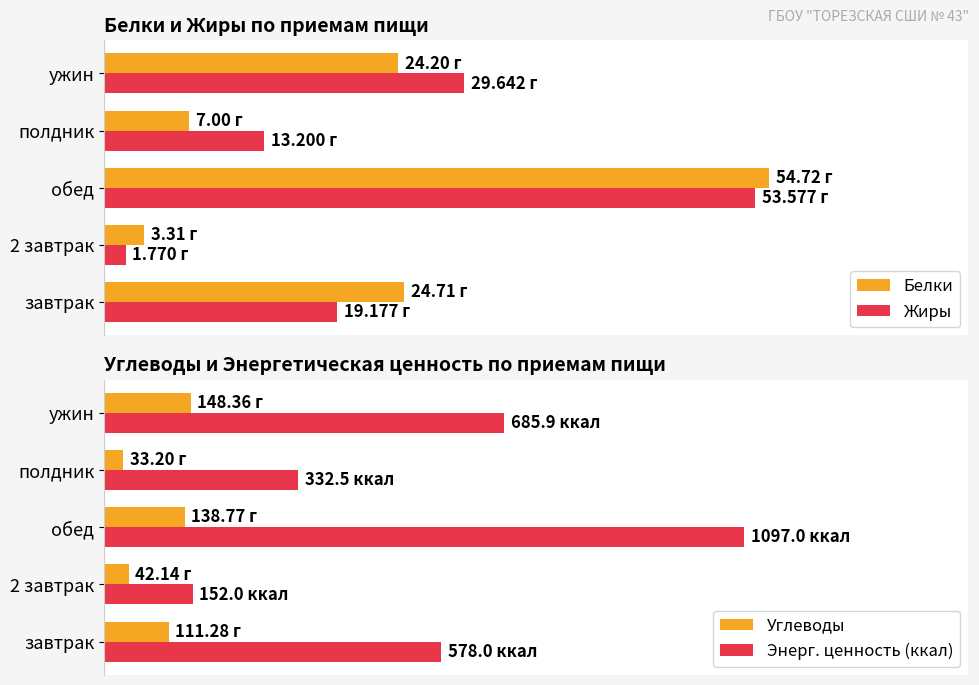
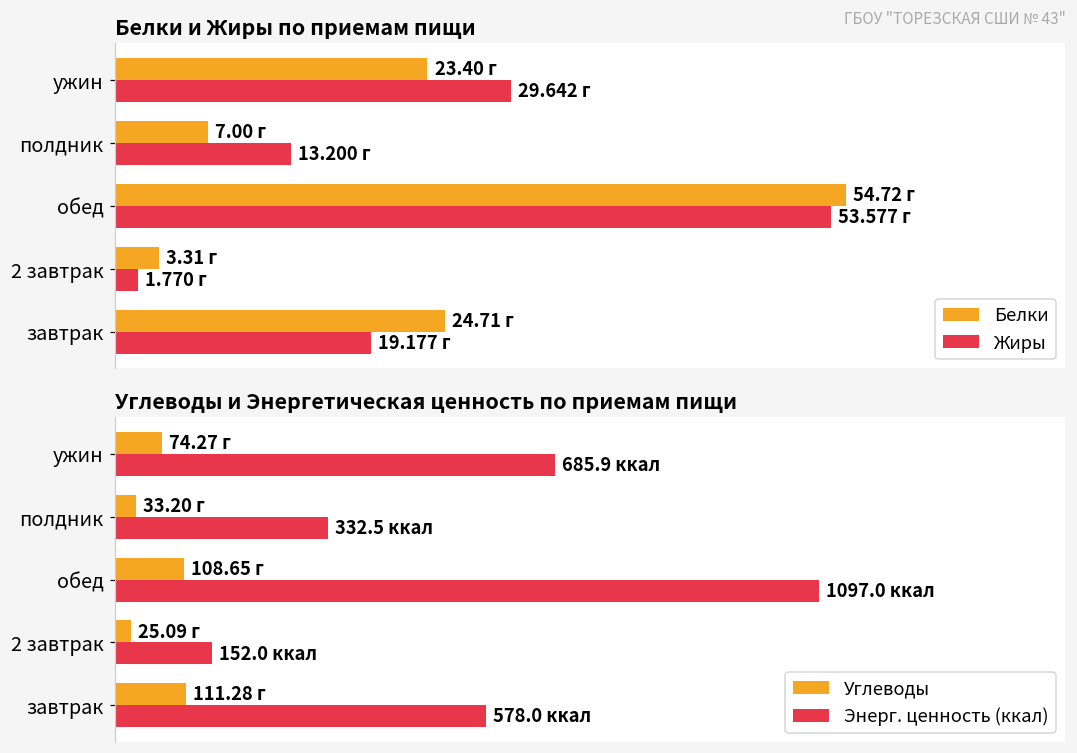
  {
    "Белки и Жиры по приемам пищи": {
      "Белки": {
-       "ужин": 24.20,
+       "ужин": 23.40,
        "полдник": 7.00,
        "обед": 54.72,
        "2 завтрак": 3.31,
        "завтрак": 24.71
      },
      "Жиры": {
        "ужин": 29.642,
        "полдник": 13.200,
        "обед": 53.577,
        "2 завтрак": 1.770,
        "завтрак": 19.177
      }
    },
    "Углеводы и Энергетическая ценность по приемам пищи": {
      "Углеводы": {
-       "ужин": 148.36,
+       "ужин": 74.27,
        "полдник": 33.20,
-       "обед": 138.77,
-       "2 завтрак": 42.14,
+       "обед": 108.65,
+       "2 завтрак": 25.09,
        "завтрак": 111.28
      },
      "Энерг. ценность (ккал)": {
        "ужин": 685.9,
        "полдник": 332.5,
        "обед": 1097.0,
        "2 завтрак": 152.0,
        "завтрак": 578.0
      }
    }
  }
